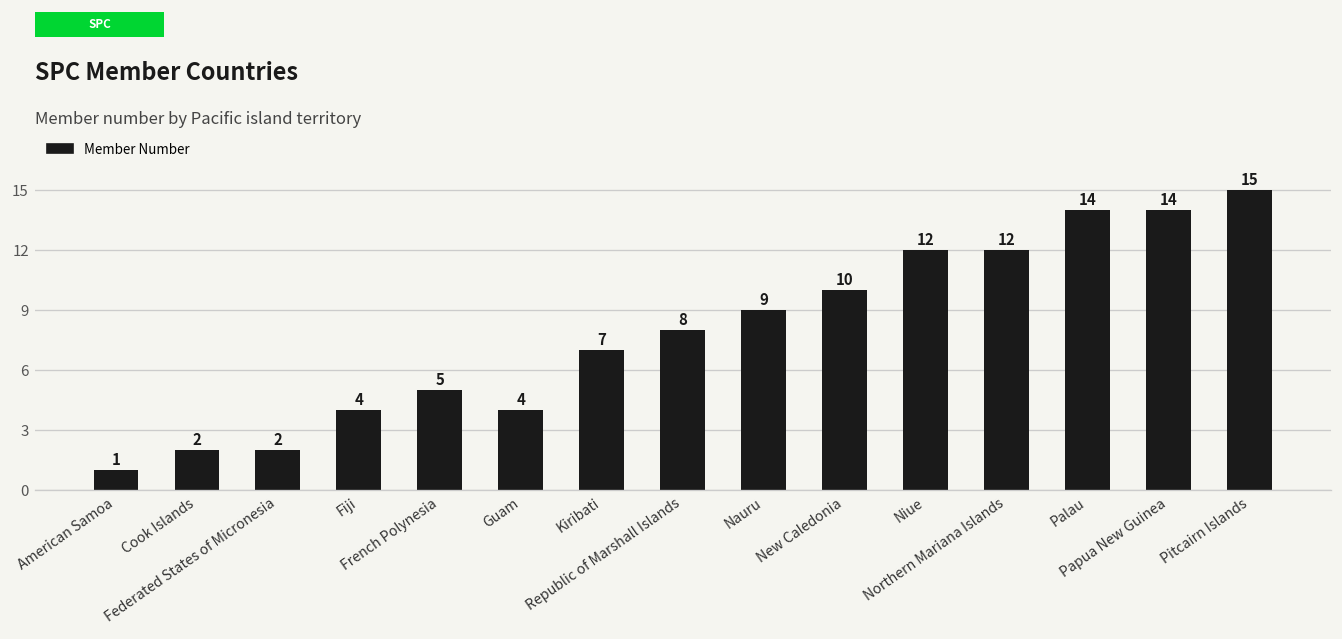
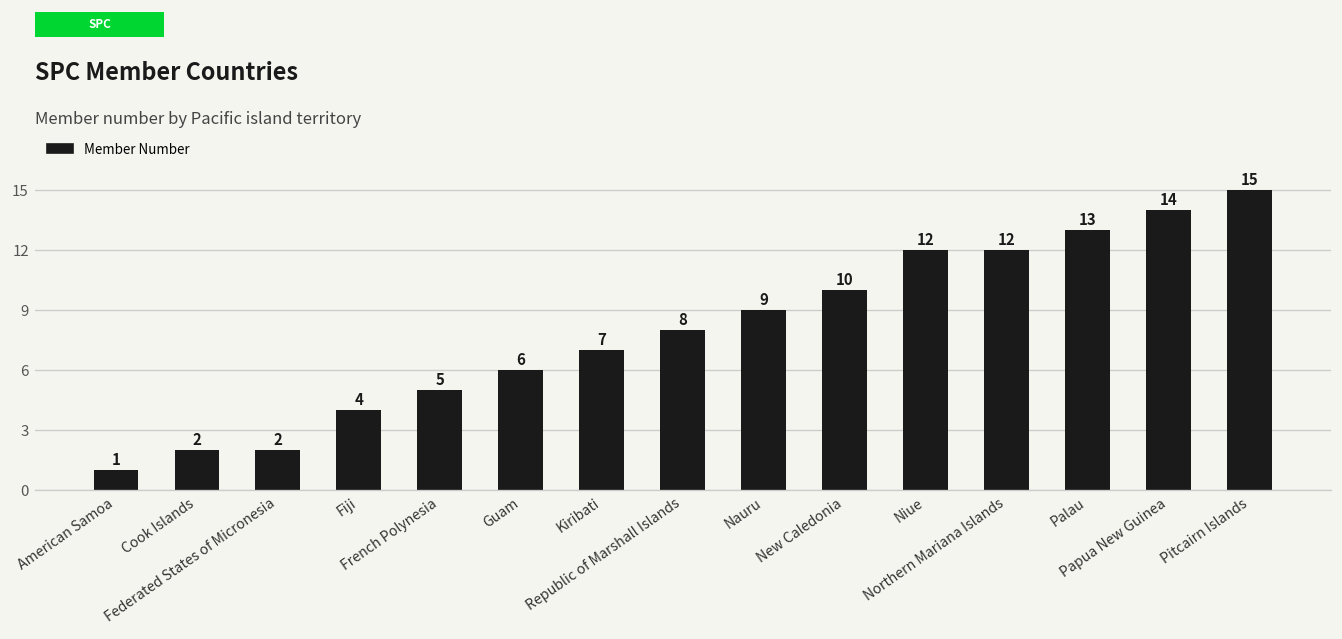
  {
    "American Samoa": 1,
    "Cook Islands": 2,
    "Federated States of Micronesia": 2,
    "Fiji": 4,
    "French Polynesia": 5,
-   "Guam": 4,
+   "Guam": 6,
    "Kiribati": 7,
    "Republic of Marshall Islands": 8,
    "Nauru": 9,
    "New Caledonia": 10,
    "Niue": 12,
    "Northern Mariana Islands": 12,
-   "Palau": 14,
+   "Palau": 13,
    "Papua New Guinea": 14,
    "Pitcairn Islands": 15
  }
